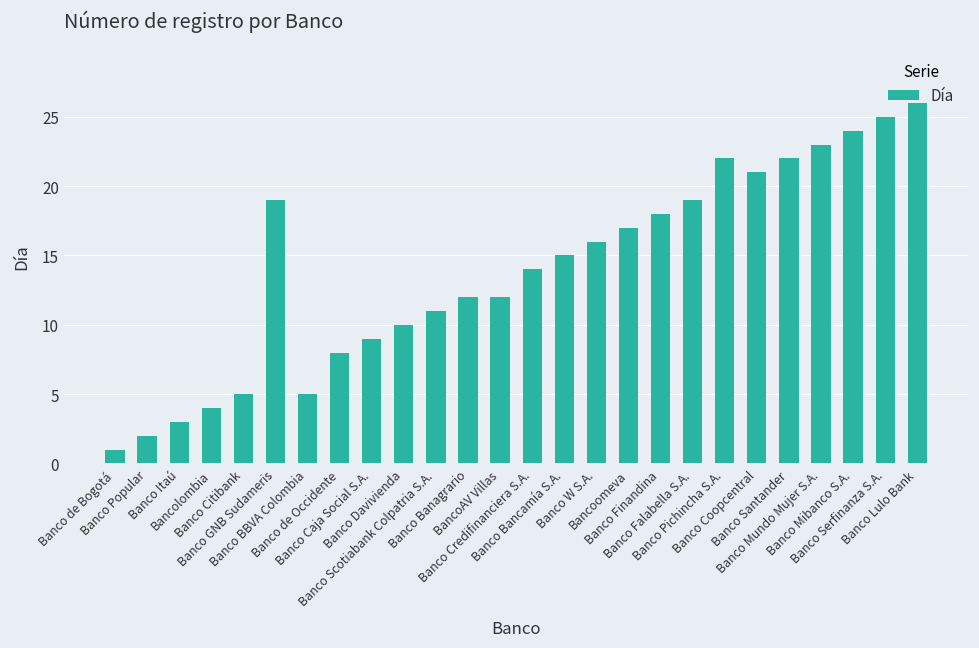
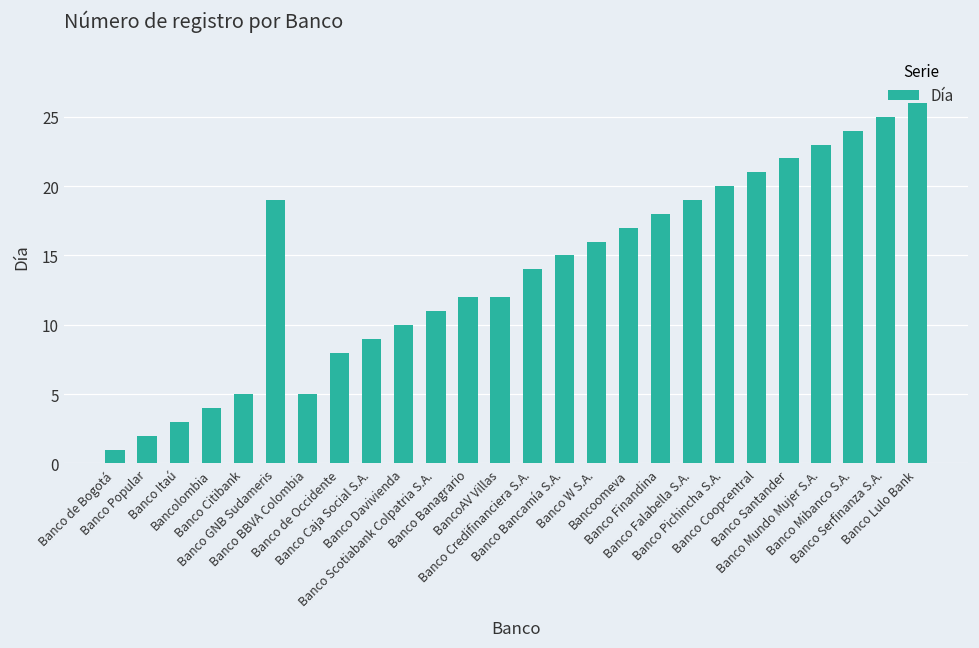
  {
    "Banco de Bogotá": 1,
    "Banco Popular": 2,
    "Banco Itaú": 3,
    "Bancolombia": 4,
    "Banco Citibank": 5,
    "Banco GNB Sudameris": 19,
    "Banco BBVA Colombia": 5,
    "Banco de Occidente": 8,
    "Banco Caja Social S.A.": 9,
    "Banco Davivienda": 10,
    "Banco Scotiabank Colpatria S.A.": 11,
    "Banco Banagrario": 12,
    "BancoAV Villas": 12,
    "Banco Credifinanciera S.A.": 14,
    "Banco Bancamía S.A.": 15,
    "Banco W S.A.": 16,
    "Bancoomeva": 17,
    "Banco Finandina": 18,
    "Banco Falabella S.A.": 19,
-   "Banco Pichincha S.A.": 22,
+   "Banco Pichincha S.A.": 20,
    "Banco Coopcentral": 21,
    "Banco Santander": 22,
    "Banco Mundo Mujer S.A.": 23,
    "Banco Mibanco S.A.": 24,
    "Banco Serfinanza S.A.": 25
  }
